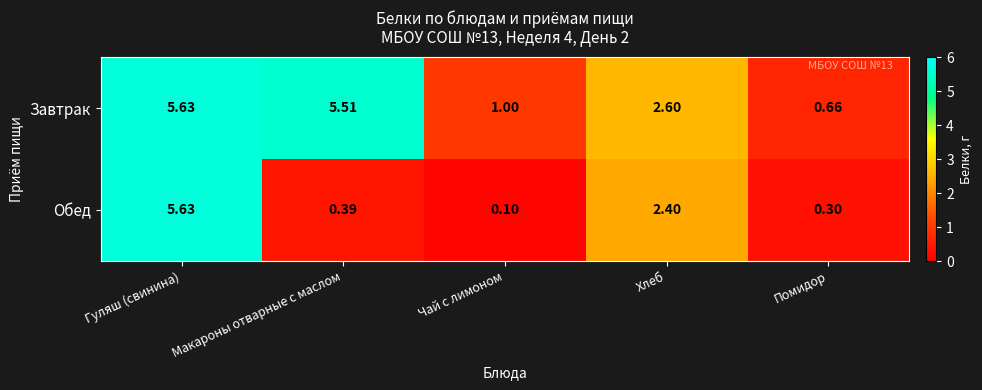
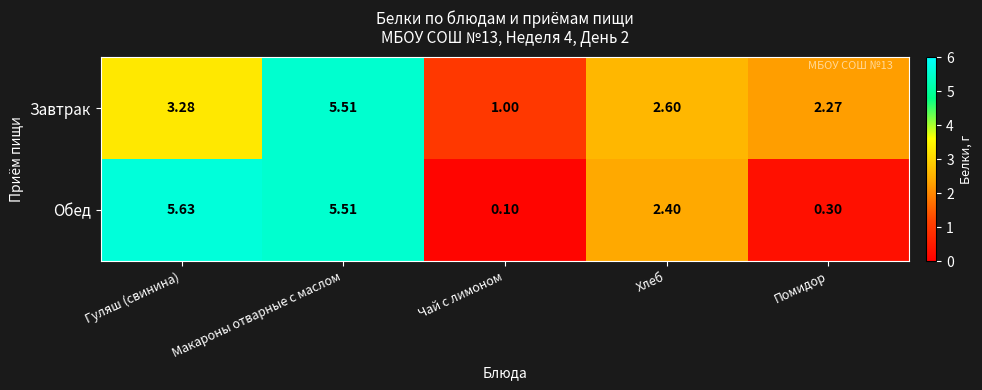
  {
    "Завтрак": {
-     "Гуляш (свинина)": 5.63,
+     "Гуляш (свинина)": 3.28,
      "Макароны отварные с маслом": 5.51,
      "Чай с лимоном": 1.00,
      "Хлеб": 2.60,
-     "Помидор": 0.66
+     "Помидор": 2.27
    },
    "Обед": {
      "Гуляш (свинина)": 5.63,
-     "Макароны отварные с маслом": 0.39,
+     "Макароны отварные с маслом": 5.51,
      "Чай с лимоном": 0.10,
      "Хлеб": 2.40,
      "Помидор": 0.30
    }
  }
